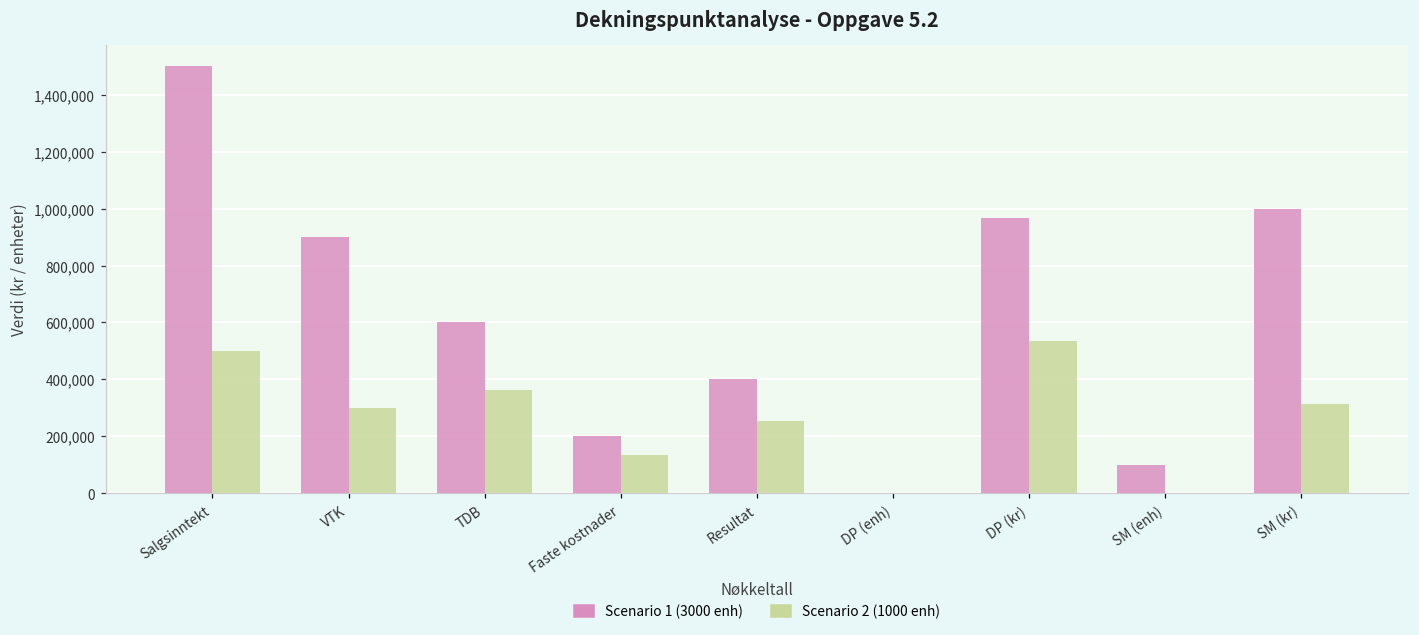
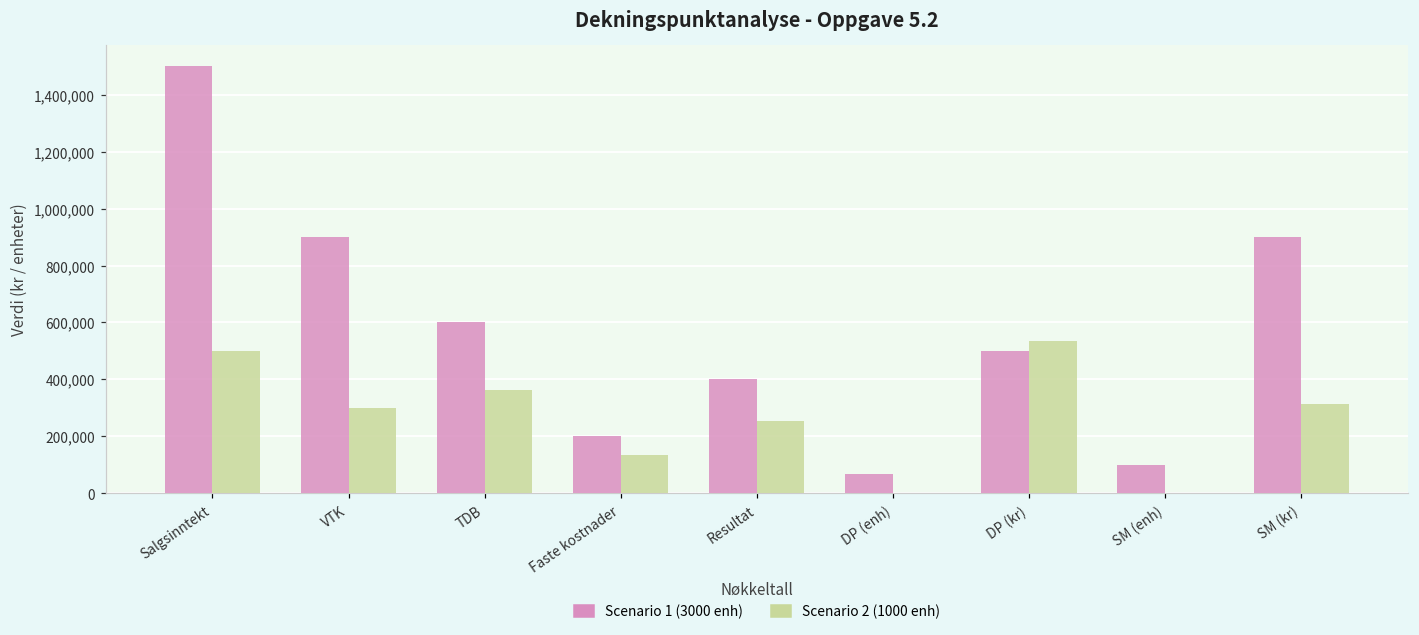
  {
    "Scenario 1 (3000 enh)": {
      "Salgsinntekt": "1,500,000",
      "VTK": "900,000",
      "TDB": "600,000",
      "Faste kostnader": "200,000",
      "Resultat": "400,000",
-     "DP (enh)": "0",
-     "DP (kr)": "970,000",
+     "DP (enh)": "70,000",
+     "DP (kr)": "500,000",
      "SM (enh)": "100,000",
-     "SM (kr)": "1,000,000"
+     "SM (kr)": "900,000"
    },
    "Scenario 2 (1000 enh)": {
      "Salgsinntekt": "500,000",
      "VTK": "300,000",
      "TDB": "360,000",
      "Faste kostnader": "130,000",
      "Resultat": "250,000",
      "DP (kr)": "540,000",
      "SM (enh)": "0",
      "SM (kr)": "310,000"
    }
  }
